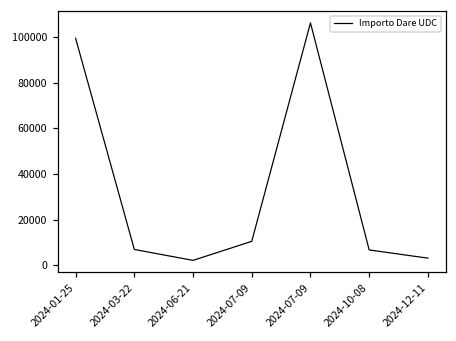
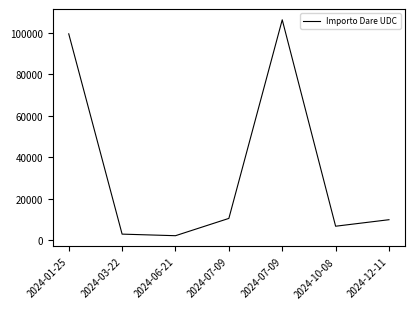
  {
    "2024-01-25": 99000,
-   "2024-03-22": 7000,
+   "2024-03-22": 3000,
    "2024-06-21": 2000,
    "2024-10-08": 7000,
-   "2024-12-11": 3000
+   "2024-12-11": 10000
  }
